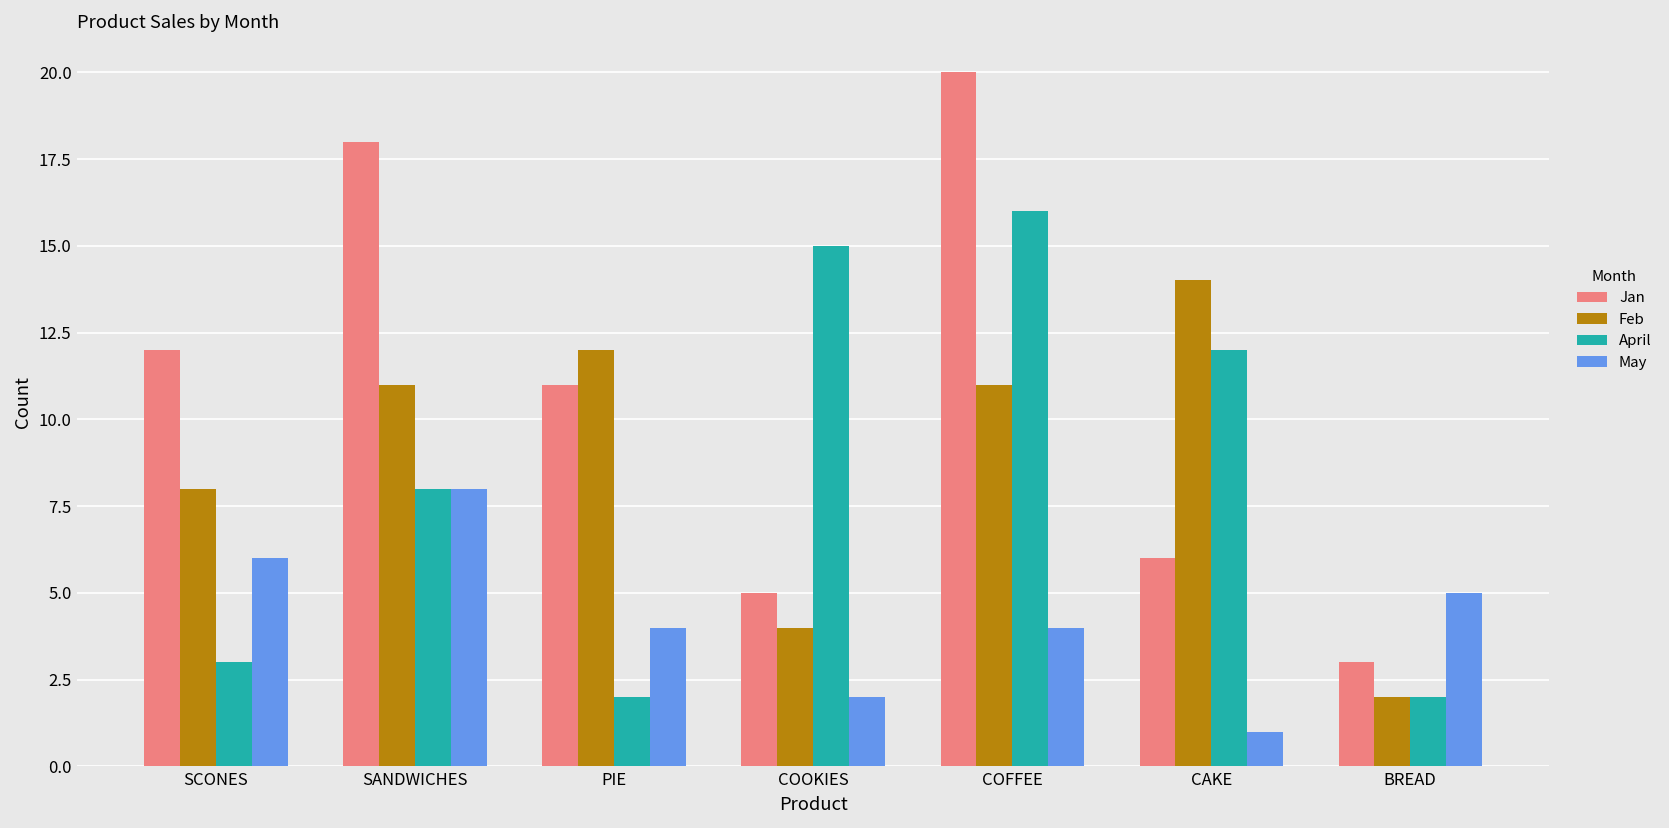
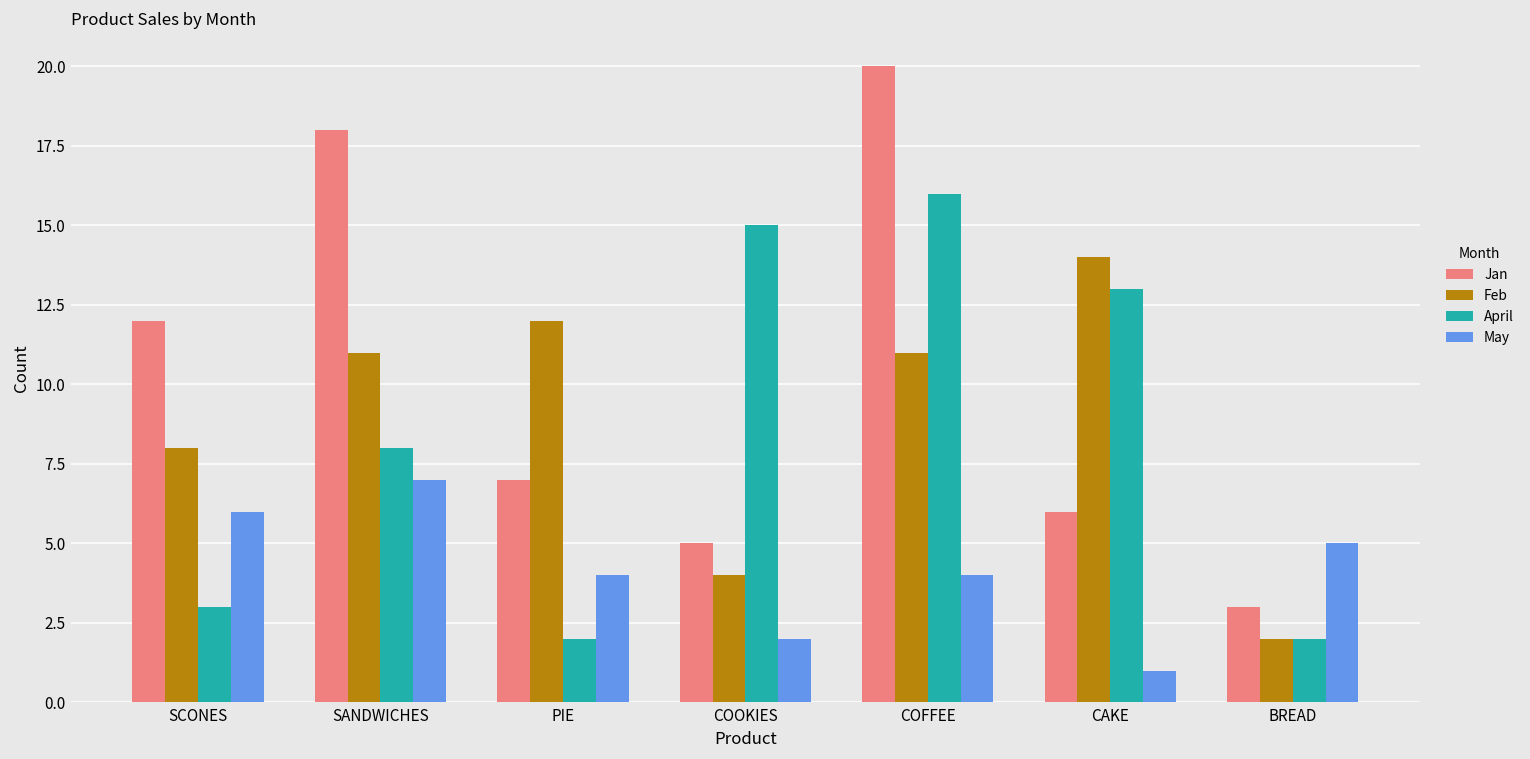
  {
    "Jan": {
      "SCONES": 12,
      "SANDWICHES": 18,
-     "PIE": 11,
+     "PIE": 7,
      "COOKIES": 5,
      "COFFEE": 20,
      "CAKE": 6,
      "BREAD": 3
    },
    "Feb": {
      "SCONES": 8,
      "SANDWICHES": 11,
      "PIE": 12,
      "COOKIES": 4,
      "COFFEE": 11,
      "CAKE": 14,
      "BREAD": 2
    },
    "April": {
      "SCONES": 3,
      "SANDWICHES": 8,
      "PIE": 2,
      "COOKIES": 15,
      "COFFEE": 16,
-     "CAKE": 12,
+     "CAKE": 13,
      "BREAD": 2
    },
    "May": {
      "SCONES": 6,
-     "SANDWICHES": 8,
+     "SANDWICHES": 7,
      "PIE": 4,
      "COOKIES": 2,
      "COFFEE": 4,
      "CAKE": 1,
      "BREAD": 5
    }
  }
